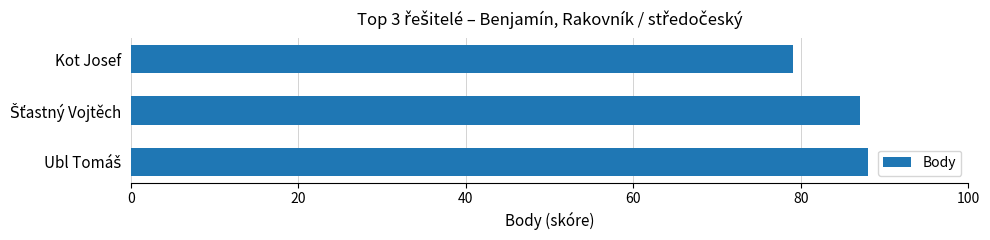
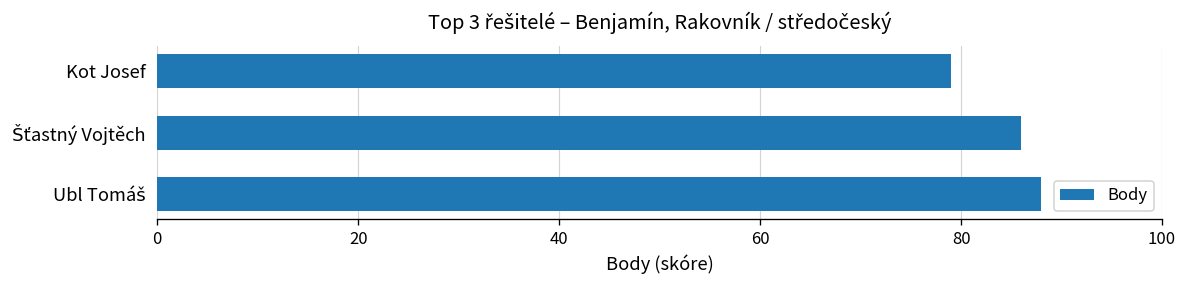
  {
    "Kot Josef": 79,
-   "Šťastný Vojtěch": 87,
+   "Šťastný Vojtěch": 86,
    "Ubl Tomáš": 88
  }
